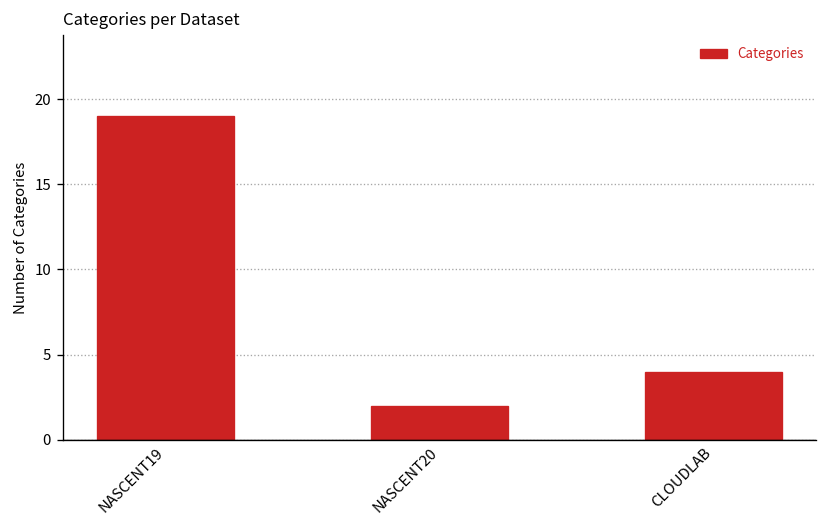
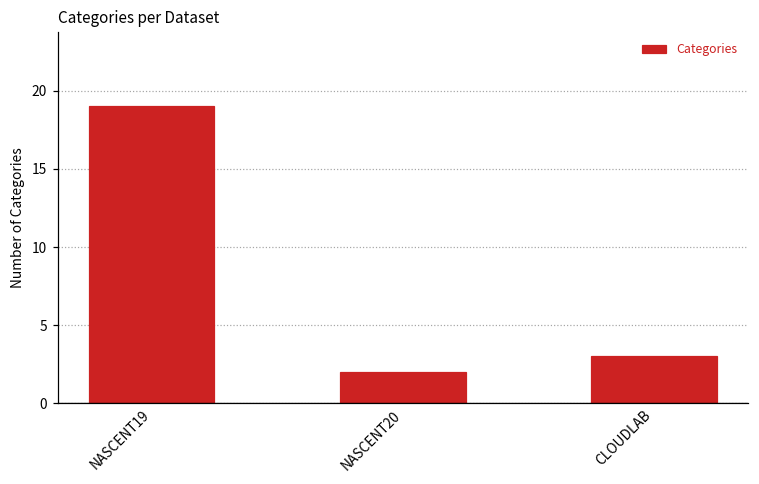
  {
    "NASCENT19": 19,
    "NASCENT20": 2,
-   "CLOUDLAB": 4
+   "CLOUDLAB": 3
  }
